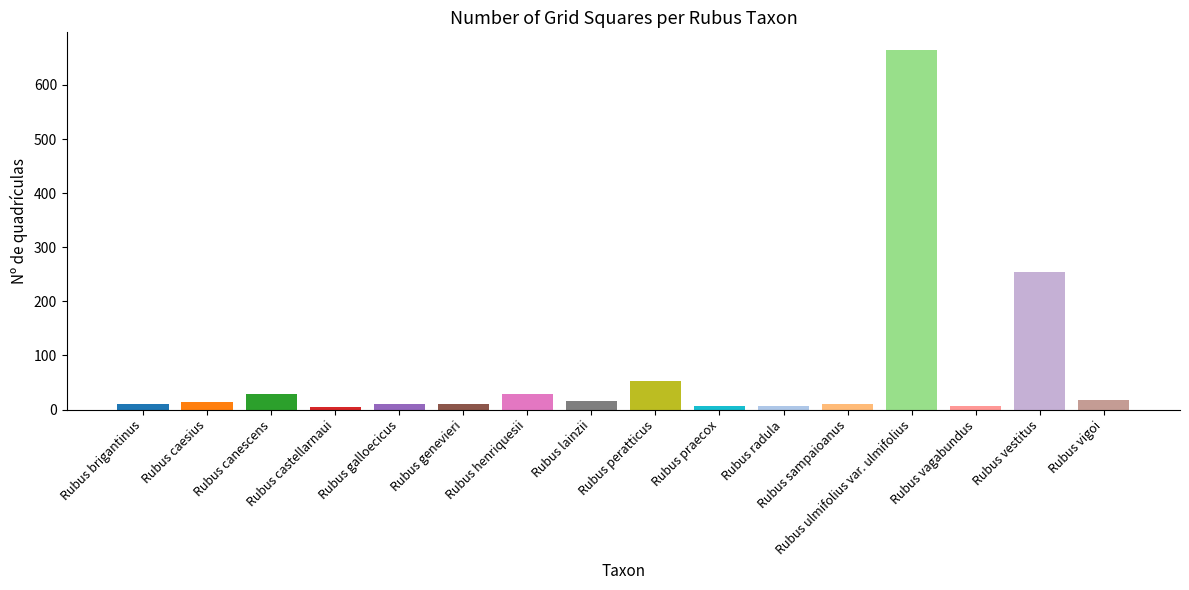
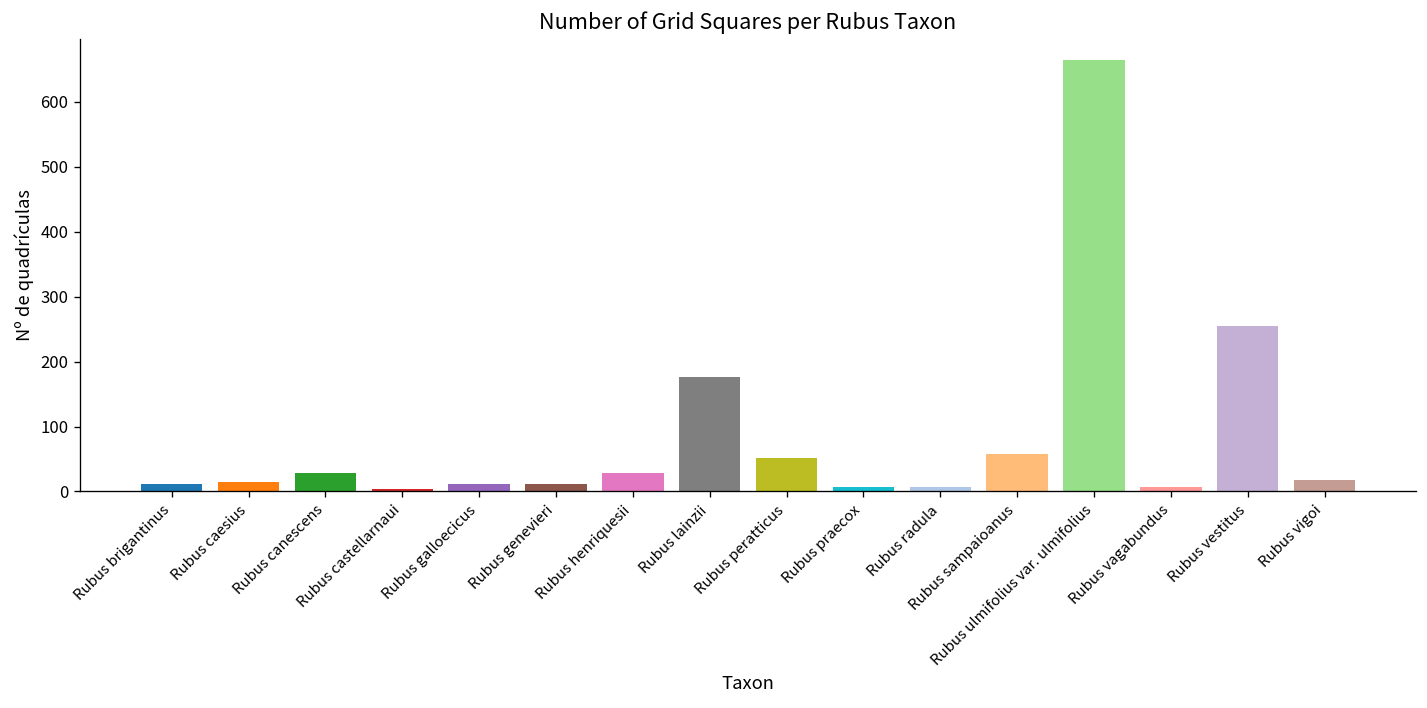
  {
    "Rubus brigantinus": 10,
    "Rubus caesius": 10,
    "Rubus canescens": 30,
    "Rubus galloecicus": 10,
    "Rubus genevieri": 10,
    "Rubus henriquesii": 30,
-   "Rubus lainzii": 20,
+   "Rubus lainzii": 180,
    "Rubus peratticus": 50,
    "Rubus praecox": 10,
    "Rubus radula": 10,
-   "Rubus sampaioanus": 10,
+   "Rubus sampaioanus": 60,
    "Rubus ulmifolius var. ulmifolius": 660,
    "Rubus vagabundus": 10,
    "Rubus vestitus": 260,
    "Rubus vigoi": 20
  }
